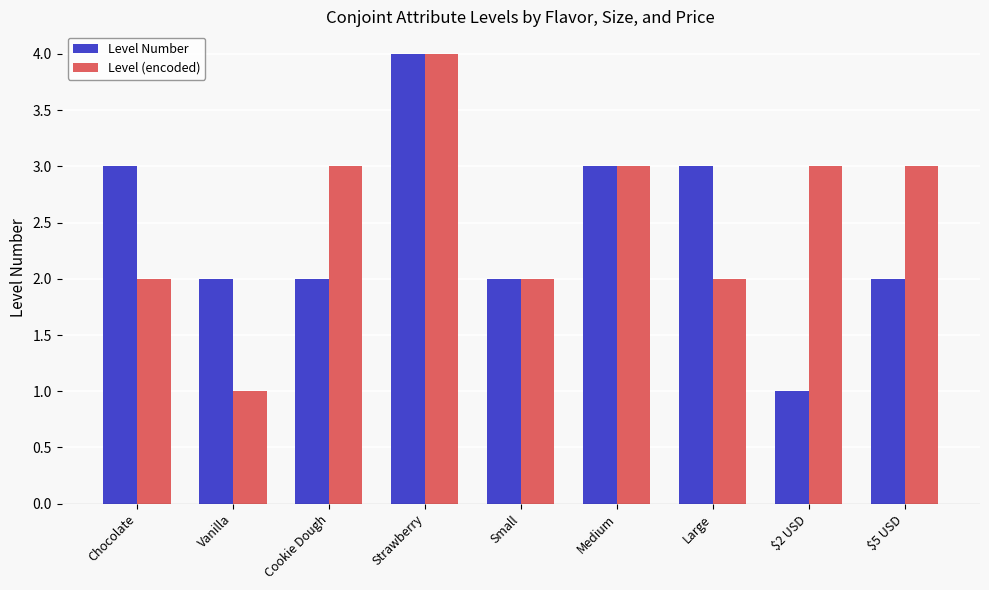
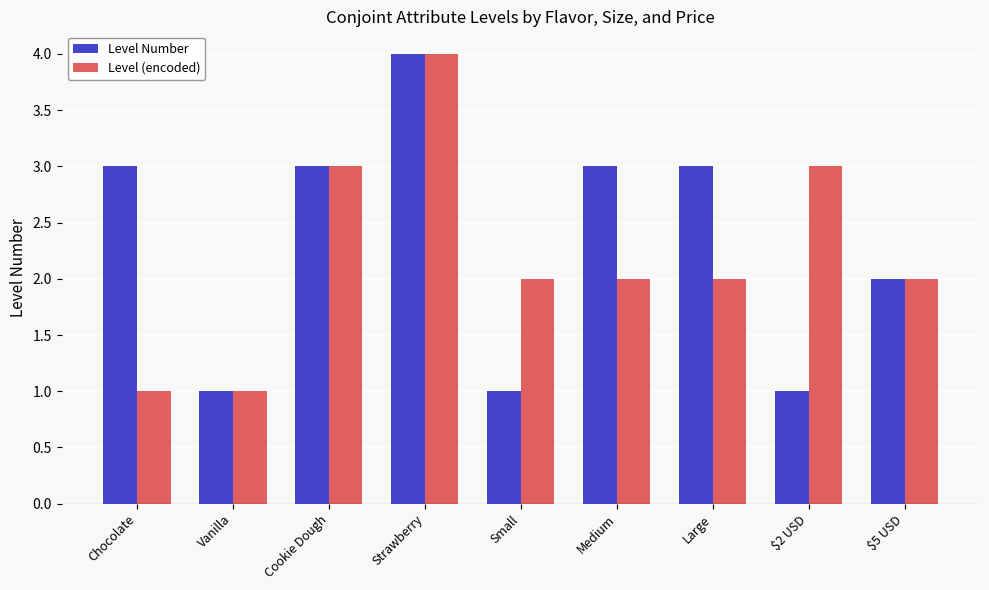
  {
    "Level Number": {
      "Chocolate": 3,
-     "Vanilla": 2,
-     "Cookie Dough": 2,
+     "Vanilla": 1,
+     "Cookie Dough": 3,
      "Strawberry": 4,
-     "Small": 2,
+     "Small": 1,
      "Medium": 3,
      "Large": 3,
      "$2 USD": 1,
      "$5 USD": 2
    },
    "Level (encoded)": {
-     "Chocolate": 2,
+     "Chocolate": 1,
      "Vanilla": 1,
      "Cookie Dough": 3,
      "Strawberry": 4,
      "Small": 2,
-     "Medium": 3,
+     "Medium": 2,
      "Large": 2,
      "$2 USD": 3,
-     "$5 USD": 3
+     "$5 USD": 2
    }
  }
